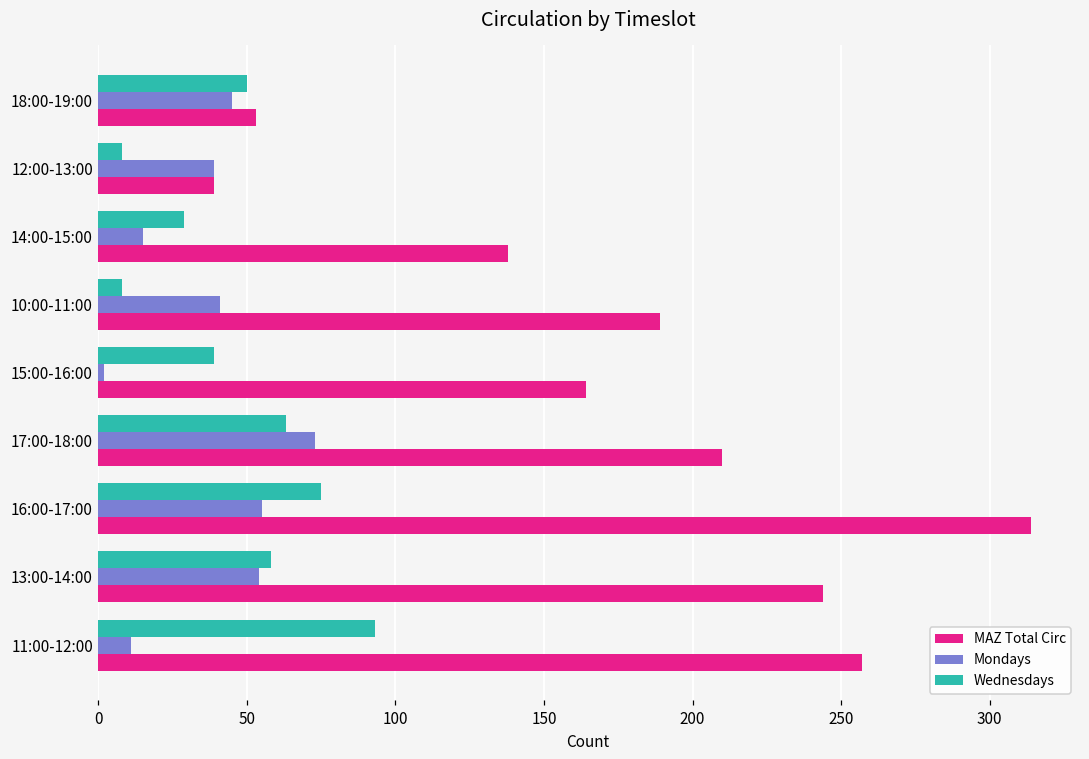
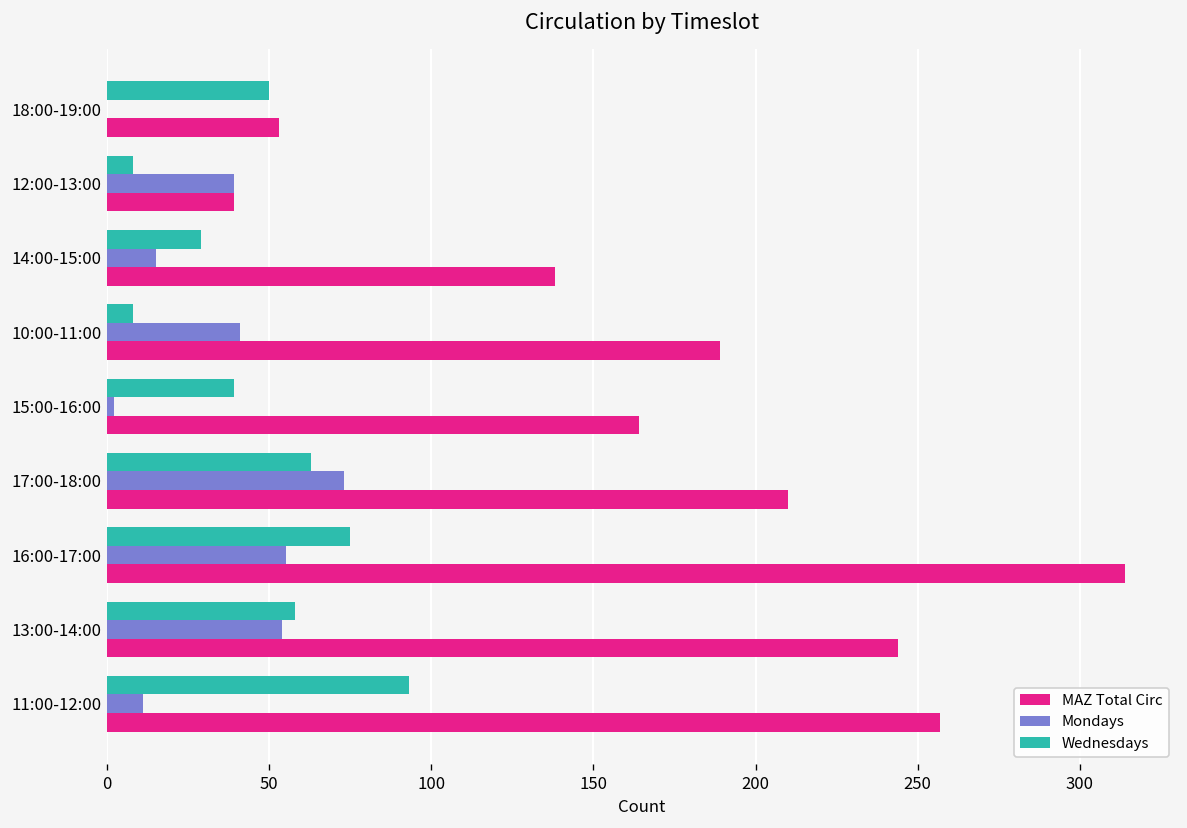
  {
    "MAZ Total Circ": {
      "18:00-19:00": 53,
      "12:00-13:00": 39,
      "14:00-15:00": 138,
      "10:00-11:00": 189,
      "15:00-16:00": 164,
      "17:00-18:00": 210,
      "16:00-17:00": 314,
      "13:00-14:00": 244,
      "11:00-12:00": 257
    },
    "Mondays": {
-     "18:00-19:00": 45,
+     "18:00-19:00": 0,
      "12:00-13:00": 39,
      "14:00-15:00": 15,
      "10:00-11:00": 41,
      "15:00-16:00": 2,
      "17:00-18:00": 73,
      "16:00-17:00": 55,
      "13:00-14:00": 54,
      "11:00-12:00": 11
    },
    "Wednesdays": {
      "18:00-19:00": 50,
      "12:00-13:00": 8,
      "14:00-15:00": 29,
      "10:00-11:00": 8,
      "15:00-16:00": 39,
      "17:00-18:00": 63,
      "16:00-17:00": 75,
      "13:00-14:00": 58,
      "11:00-12:00": 93
    }
  }
